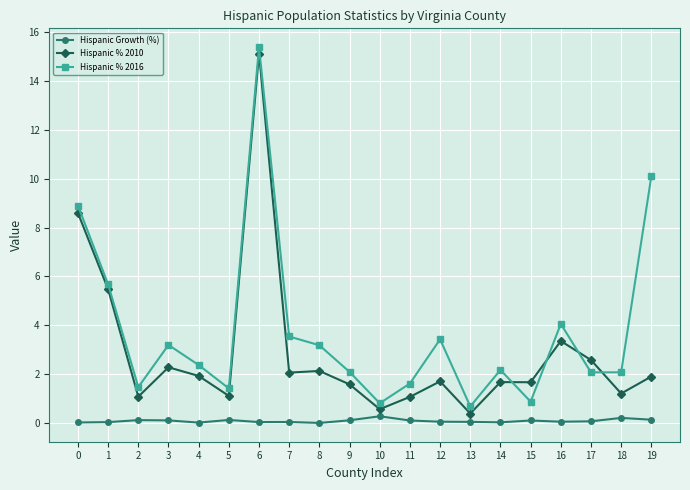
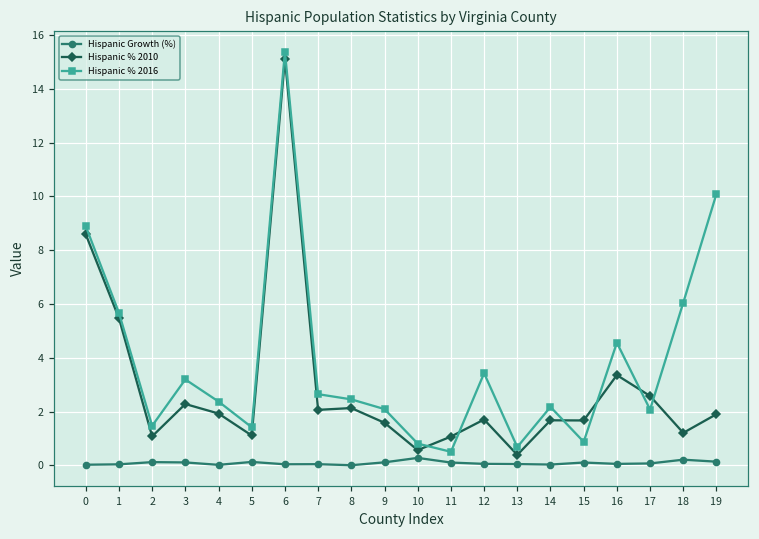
  {
    "Hispanic % 2016": {
      "0": 8.9,
      "1": 5.7,
      "2": 1.5,
      "3": 3.2,
      "4": 2.4,
      "5": 1.4,
      "6": 15.4,
-     "7": 3.5,
-     "8": 3.2,
+     "7": 2.7,
+     "8": 2.5,
      "9": 2.1,
      "10": 0.8,
-     "11": 1.6,
+     "11": 0.5,
      "12": 3.4,
      "13": 0.7,
      "14": 2.2,
      "15": 0.9,
-     "16": 4.1,
+     "16": 4.6,
      "17": 2.1,
-     "18": 2.1,
+     "18": 6.1,
      "19": 10.1
    }
  }
